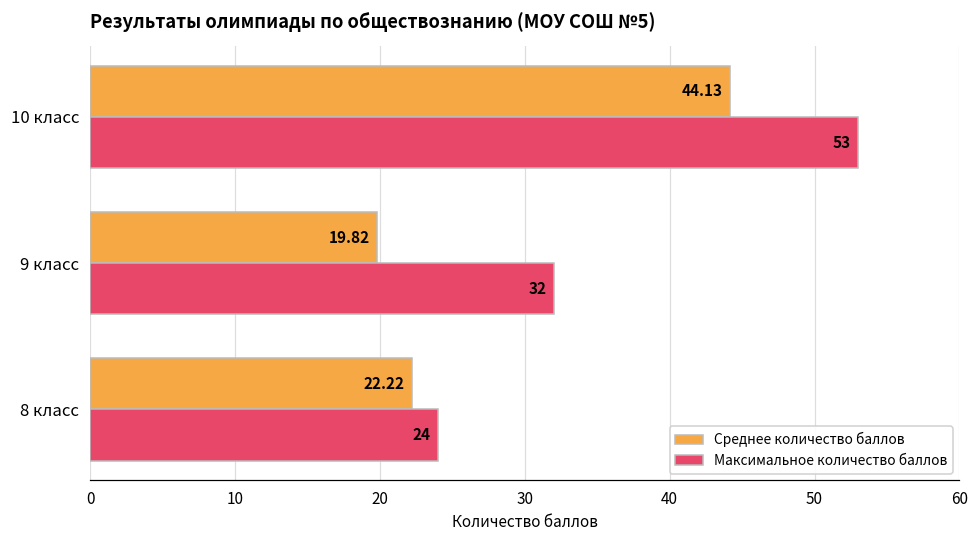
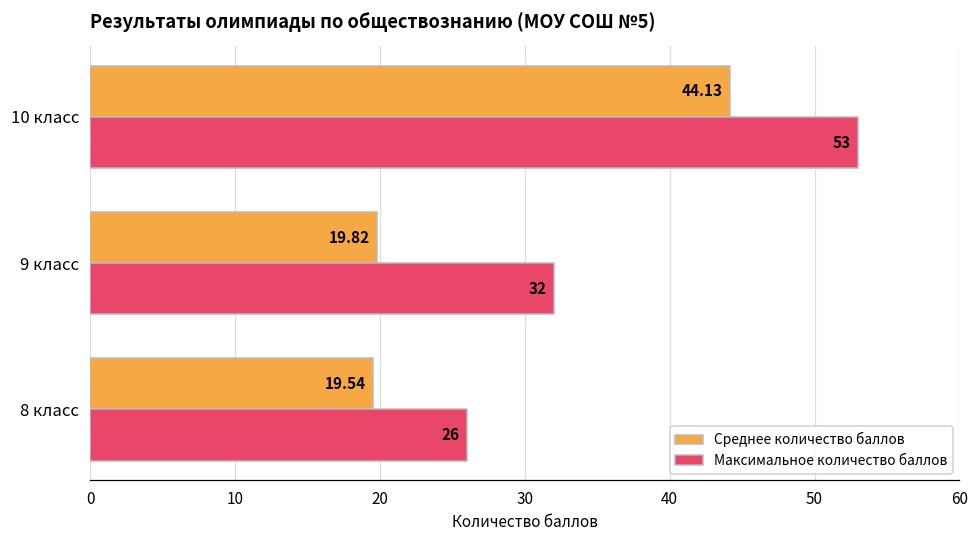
  {
    "Среднее количество баллов": {
      "10 класс": 44.13,
      "9 класс": 19.82,
-     "8 класс": 22.22
+     "8 класс": 19.54
    },
    "Максимальное количество баллов": {
      "10 класс": 53,
      "9 класс": 32,
-     "8 класс": 24
+     "8 класс": 26
    }
  }
